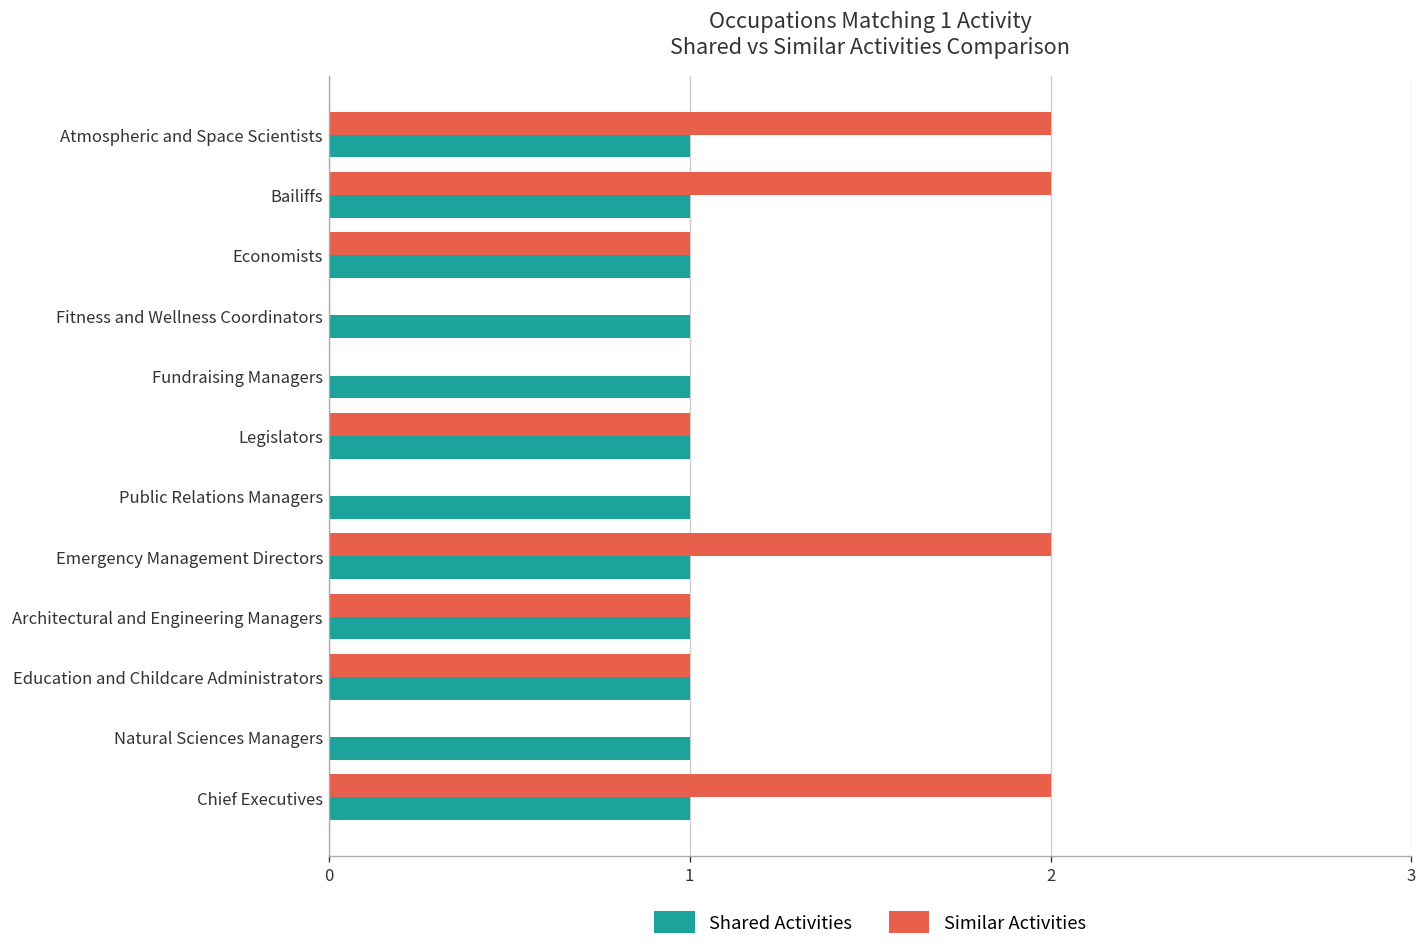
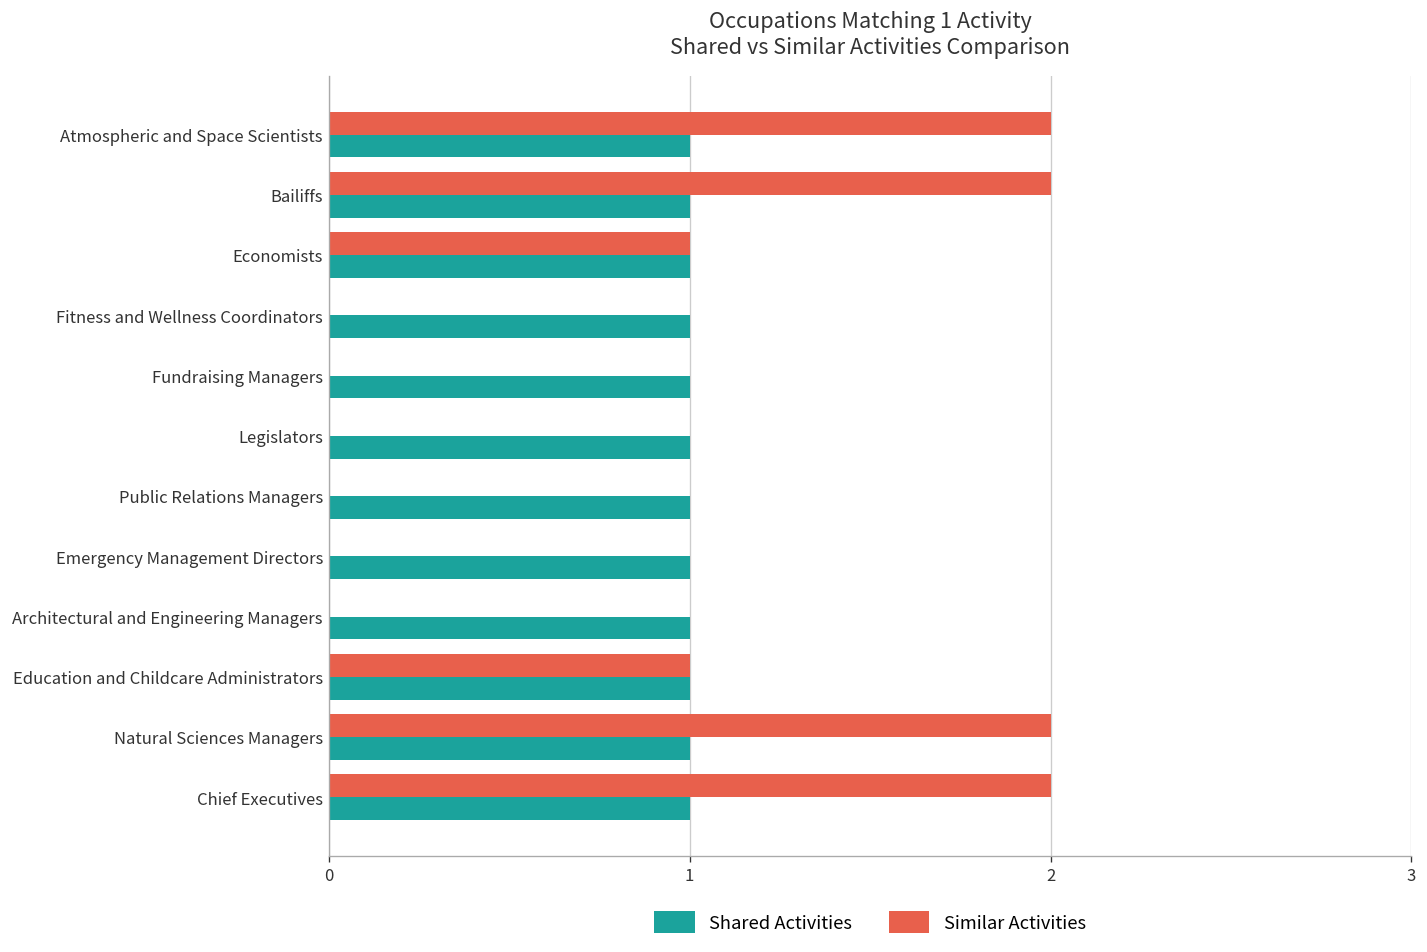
  {
    "Shared Activities": {
      "Atmospheric and Space Scientists": 1,
      "Bailiffs": 1,
      "Economists": 1,
      "Fitness and Wellness Coordinators": 1,
      "Fundraising Managers": 1,
      "Legislators": 1,
      "Public Relations Managers": 1,
      "Emergency Management Directors": 1,
      "Architectural and Engineering Managers": 1,
      "Education and Childcare Administrators": 1,
      "Natural Sciences Managers": 1,
      "Chief Executives": 1
    },
    "Similar Activities": {
      "Atmospheric and Space Scientists": 2,
      "Bailiffs": 2,
      "Economists": 1,
      "Fitness and Wellness Coordinators": 0,
      "Fundraising Managers": 0,
-     "Legislators": 1,
+     "Legislators": 0,
      "Public Relations Managers": 0,
-     "Emergency Management Directors": 2,
-     "Architectural and Engineering Managers": 1,
+     "Emergency Management Directors": 0,
+     "Architectural and Engineering Managers": 0,
      "Education and Childcare Administrators": 1,
-     "Natural Sciences Managers": 0,
+     "Natural Sciences Managers": 2,
      "Chief Executives": 2
    }
  }
